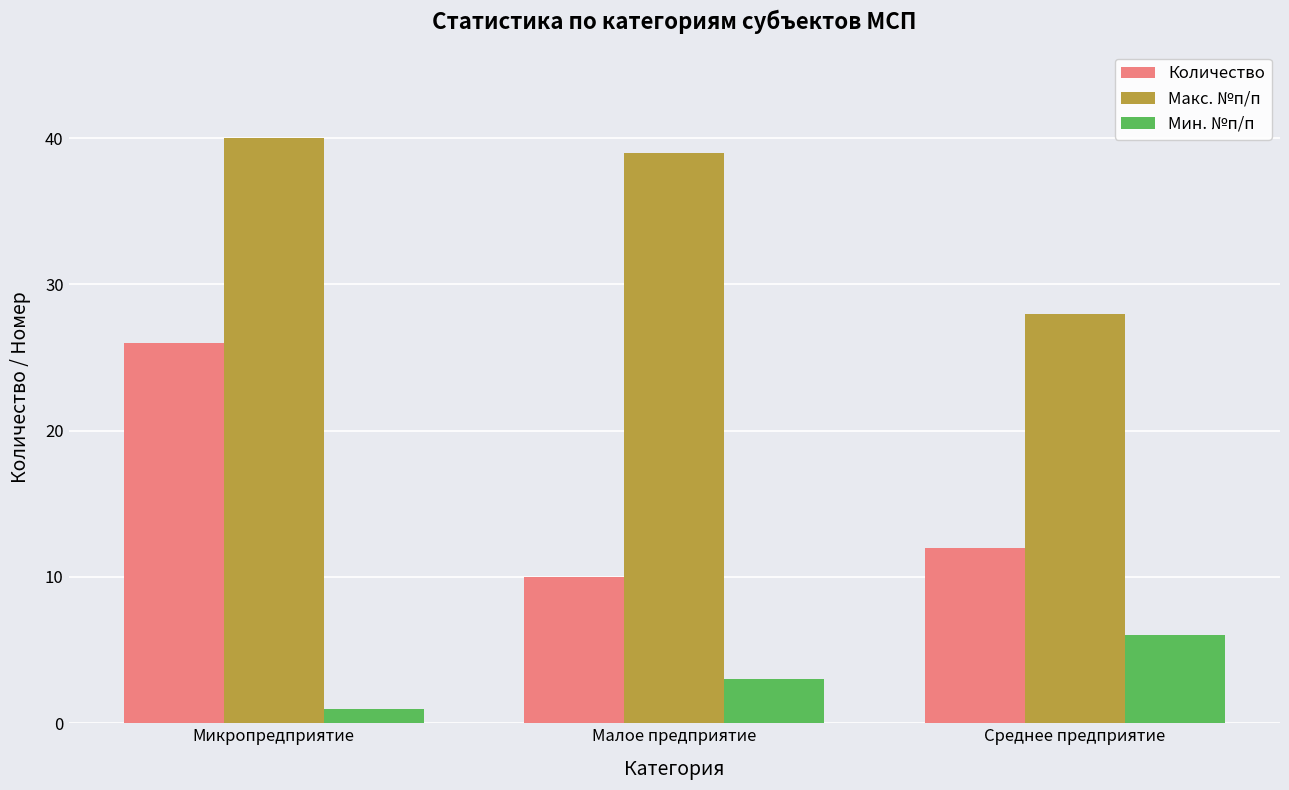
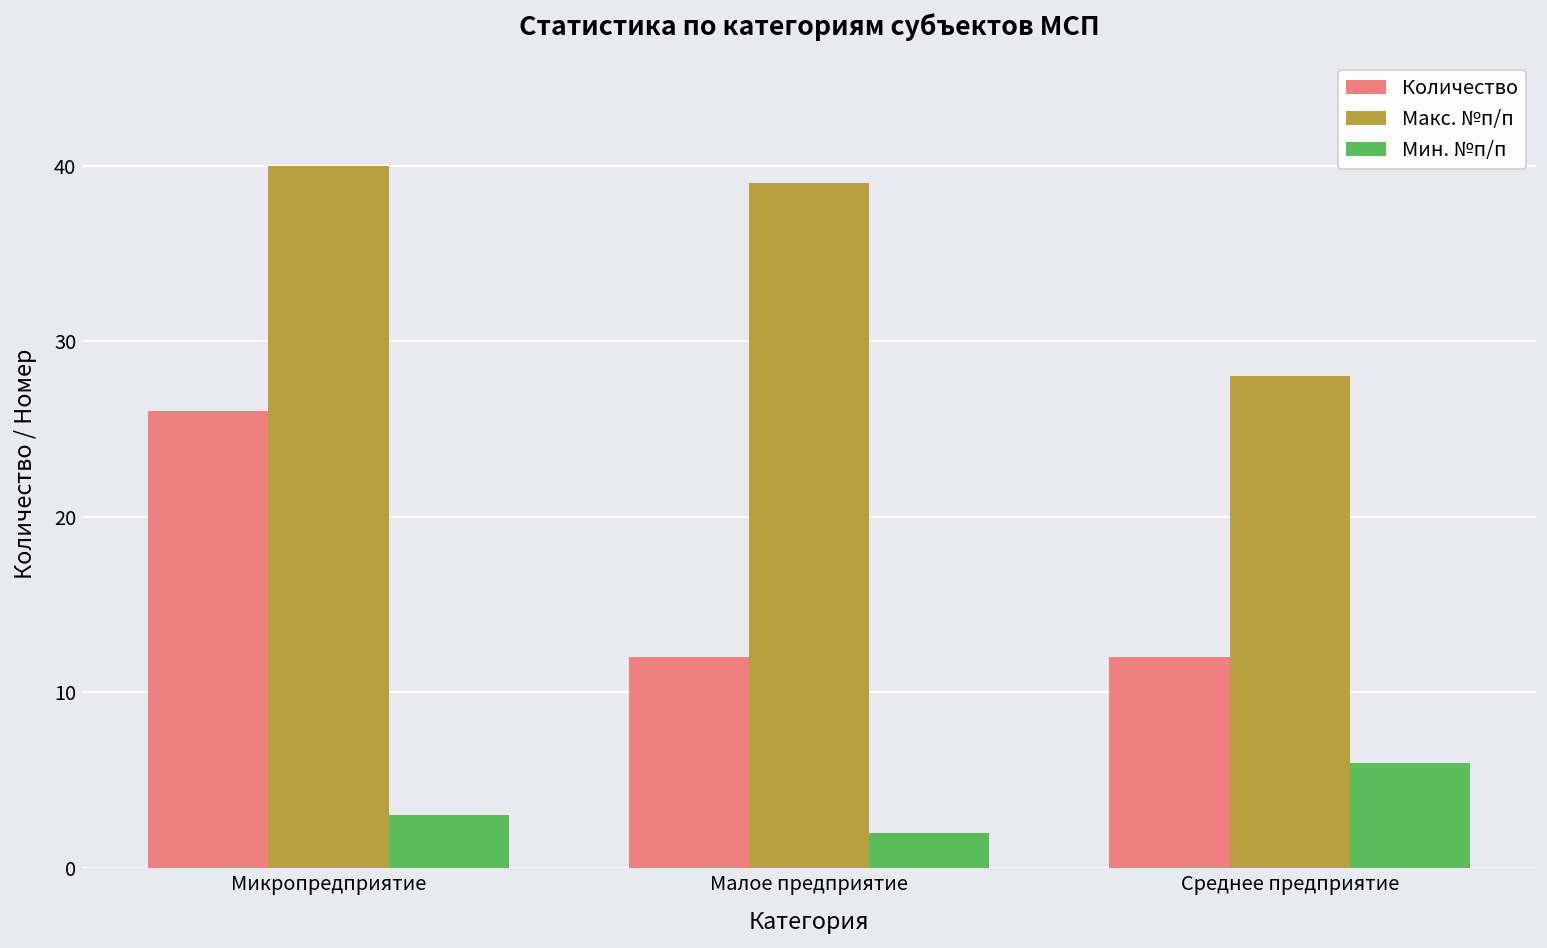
  {
    "Количество": {
      "Микропредприятие": 26,
-     "Малое предприятие": 10,
+     "Малое предприятие": 12,
      "Среднее предприятие": 12
    },
    "Макс. №п/п": {
      "Микропредприятие": 40,
      "Малое предприятие": 39,
      "Среднее предприятие": 28
    },
    "Мин. №п/п": {
-     "Микропредприятие": 1,
-     "Малое предприятие": 3,
+     "Микропредприятие": 3,
+     "Малое предприятие": 2,
      "Среднее предприятие": 6
    }
  }
